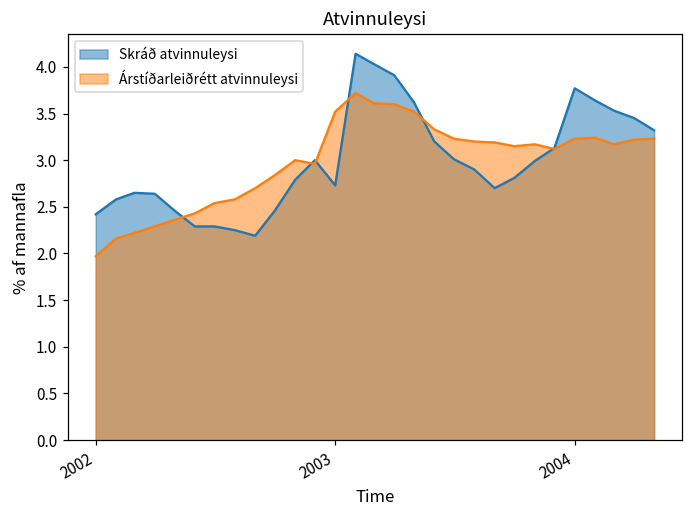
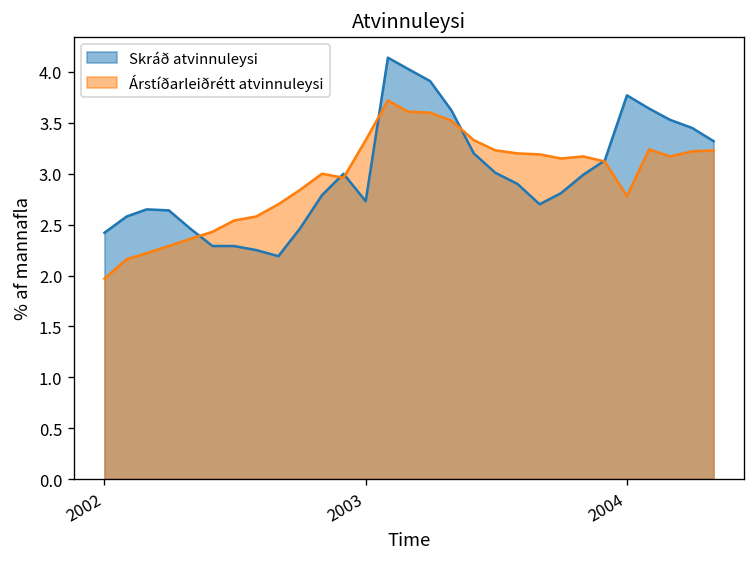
  {
    "Skráð atvinnuleysi": {
      "2002": 2.4,
      "2003": 2.7,
      "2004": 3.8
    },
    "Árstíðarleiðrétt atvinnuleysi": {
      "2002": 2.0,
-     "2003": 3.5,
-     "2004": 3.2
+     "2003": 3.3,
+     "2004": 2.8
    }
  }
